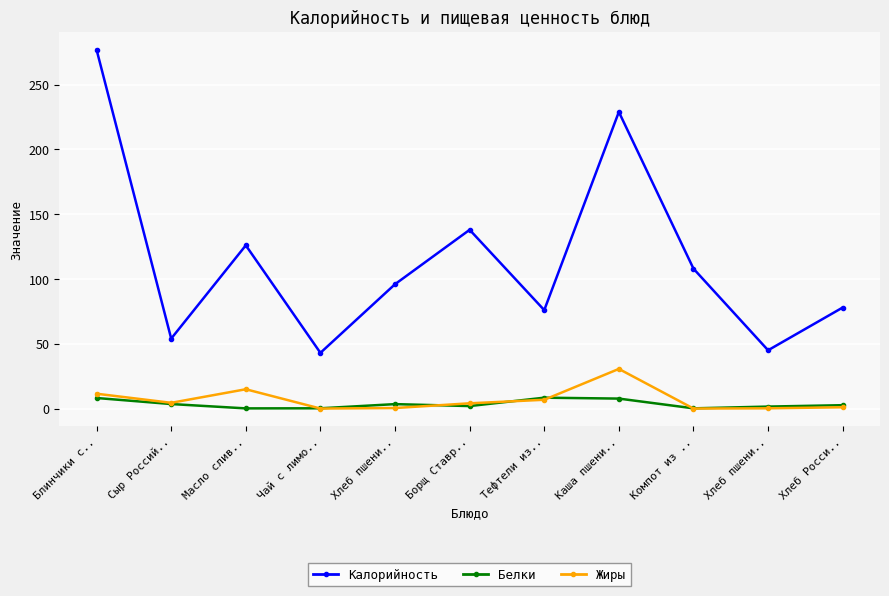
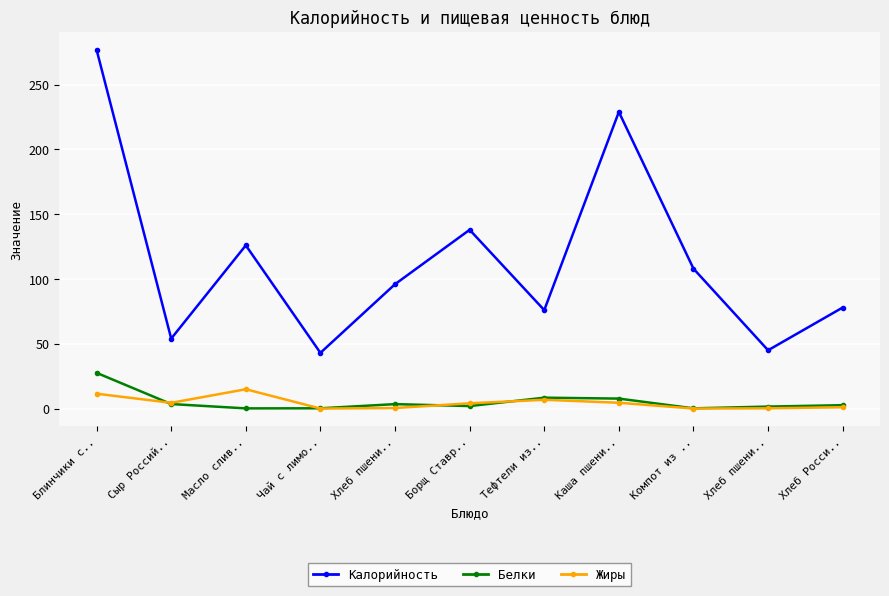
  {
    "Калорийность": {
      "Блинчики с..": 277,
      "Сыр Россий..": 54,
      "Масло слив..": 126,
      "Чай с лимо..": 43,
      "Борщ Ставр..": 138,
      "Тефтели из..": 76,
      "Каша пшени..": 229,
      "Компот из ..": 108,
      "Хлеб Росси..": 78
    },
    "Белки": {
-     "Блинчики с..": 8,
+     "Блинчики с..": 28,
      "Масло слив..": 0,
      "Борщ Ставр..": 2,
      "Каша пшени..": 8
    },
    "Жиры": {
      "Блинчики с..": 11,
      "Масло слив..": 15,
      "Борщ Ставр..": 4,
-     "Каша пшени..": 31
+     "Каша пшени..": 4
    }
  }
